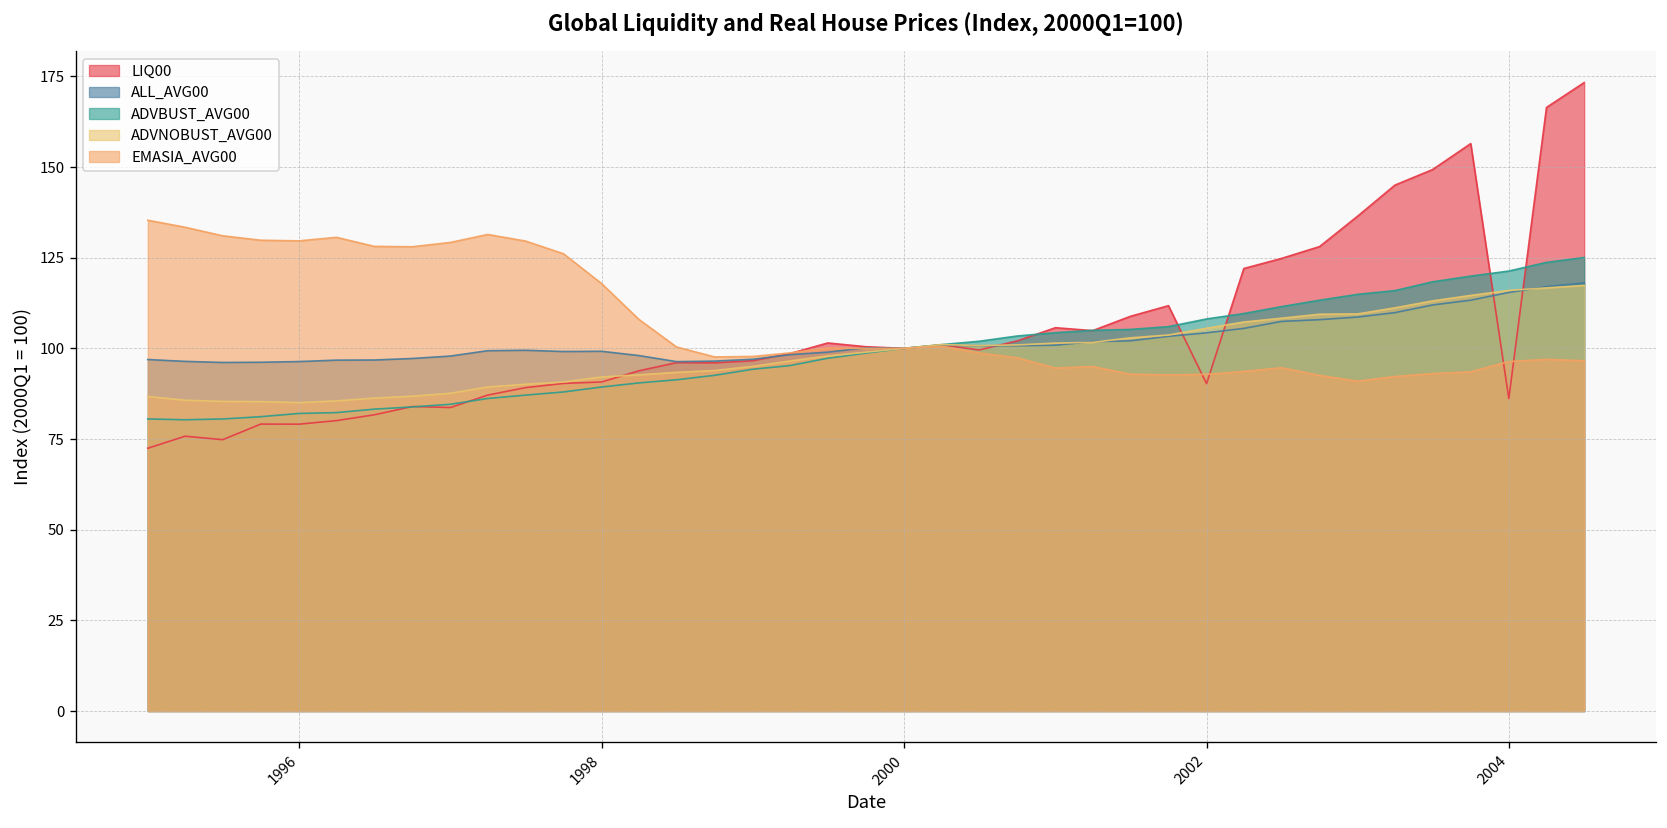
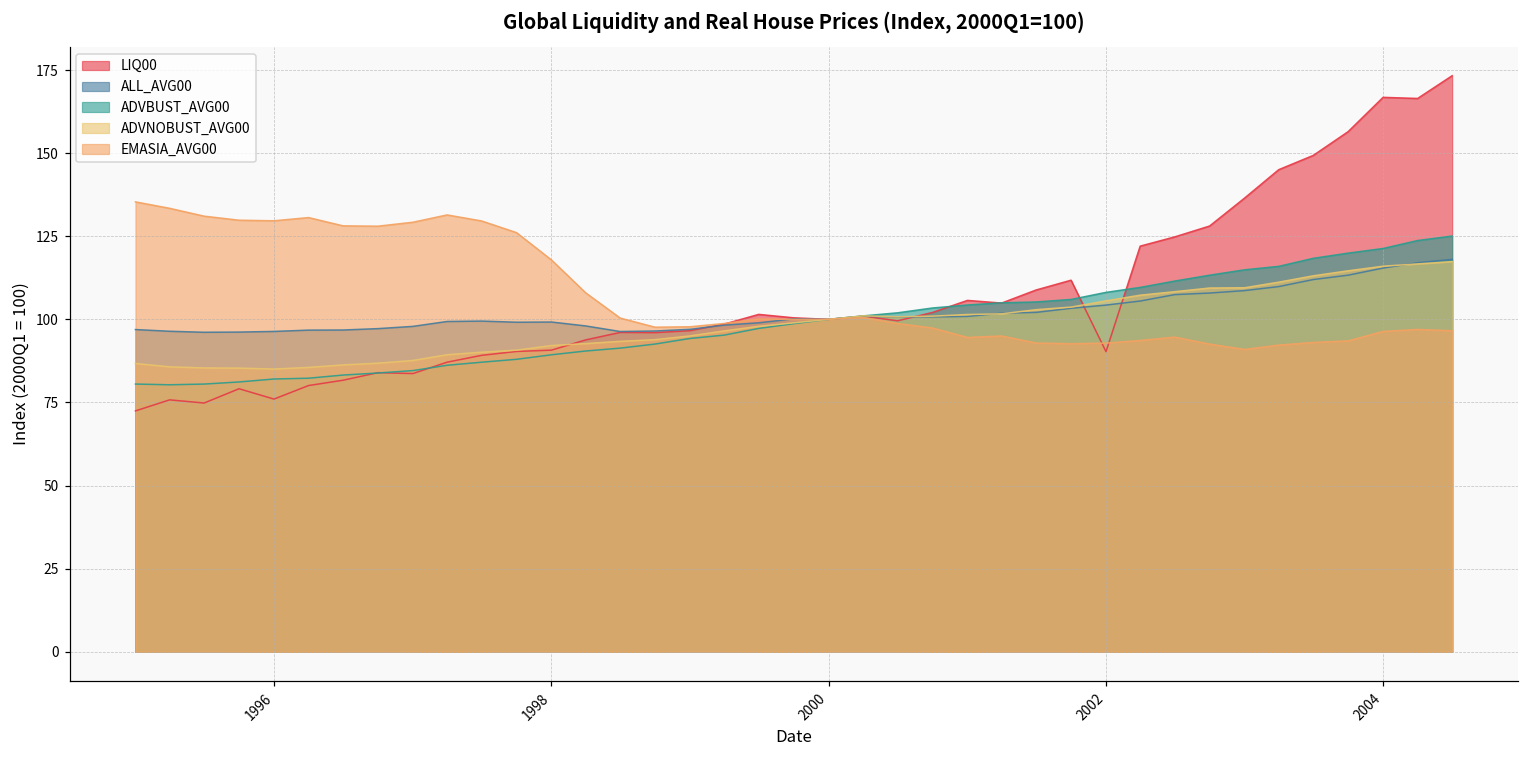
  {
    "LIQ00": {
-     "1996": 79,
+     "1996": 76,
      "1998": 91,
      "2002": 90,
-     "2004": 86
+     "2004": 167
    }
  }
